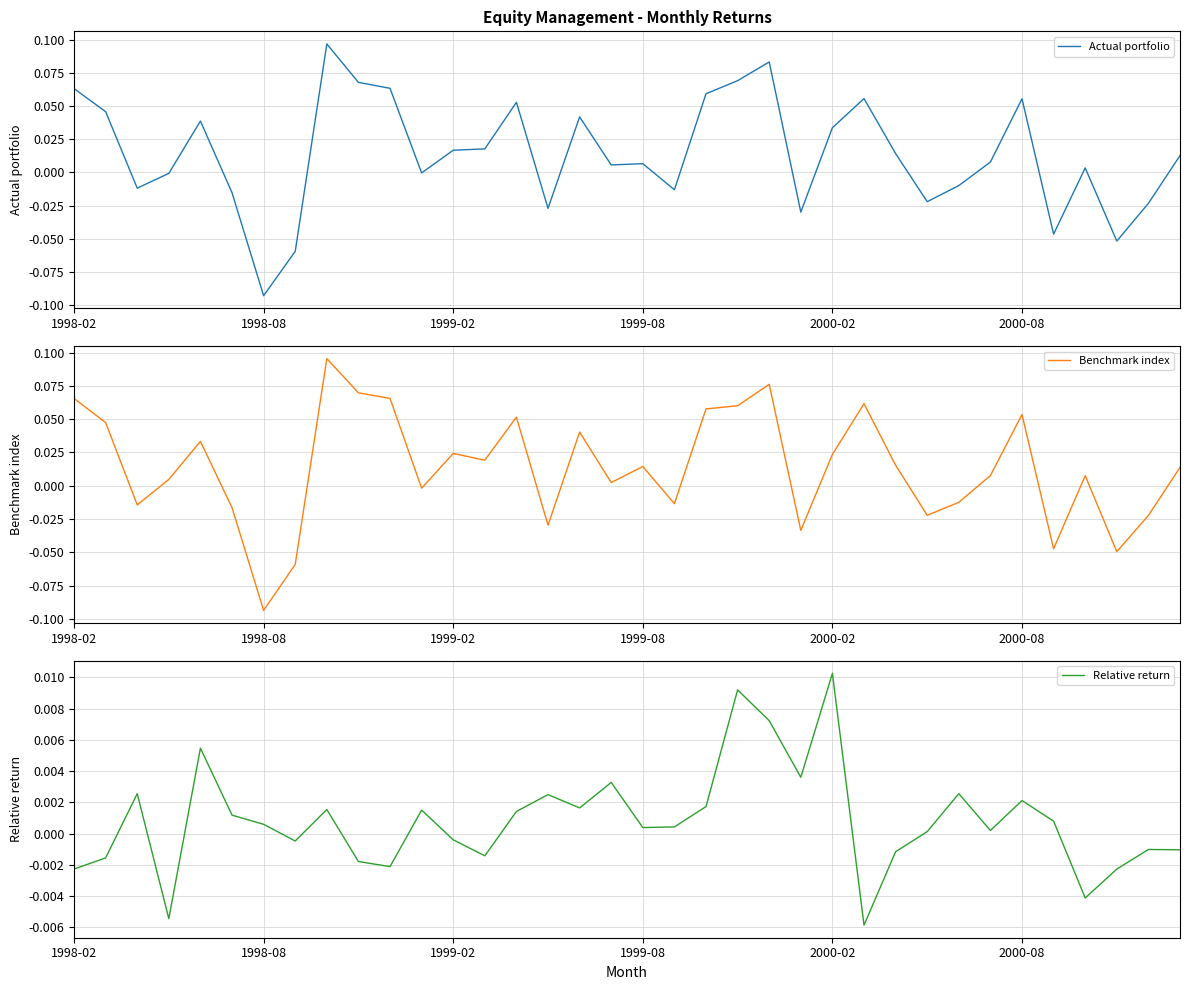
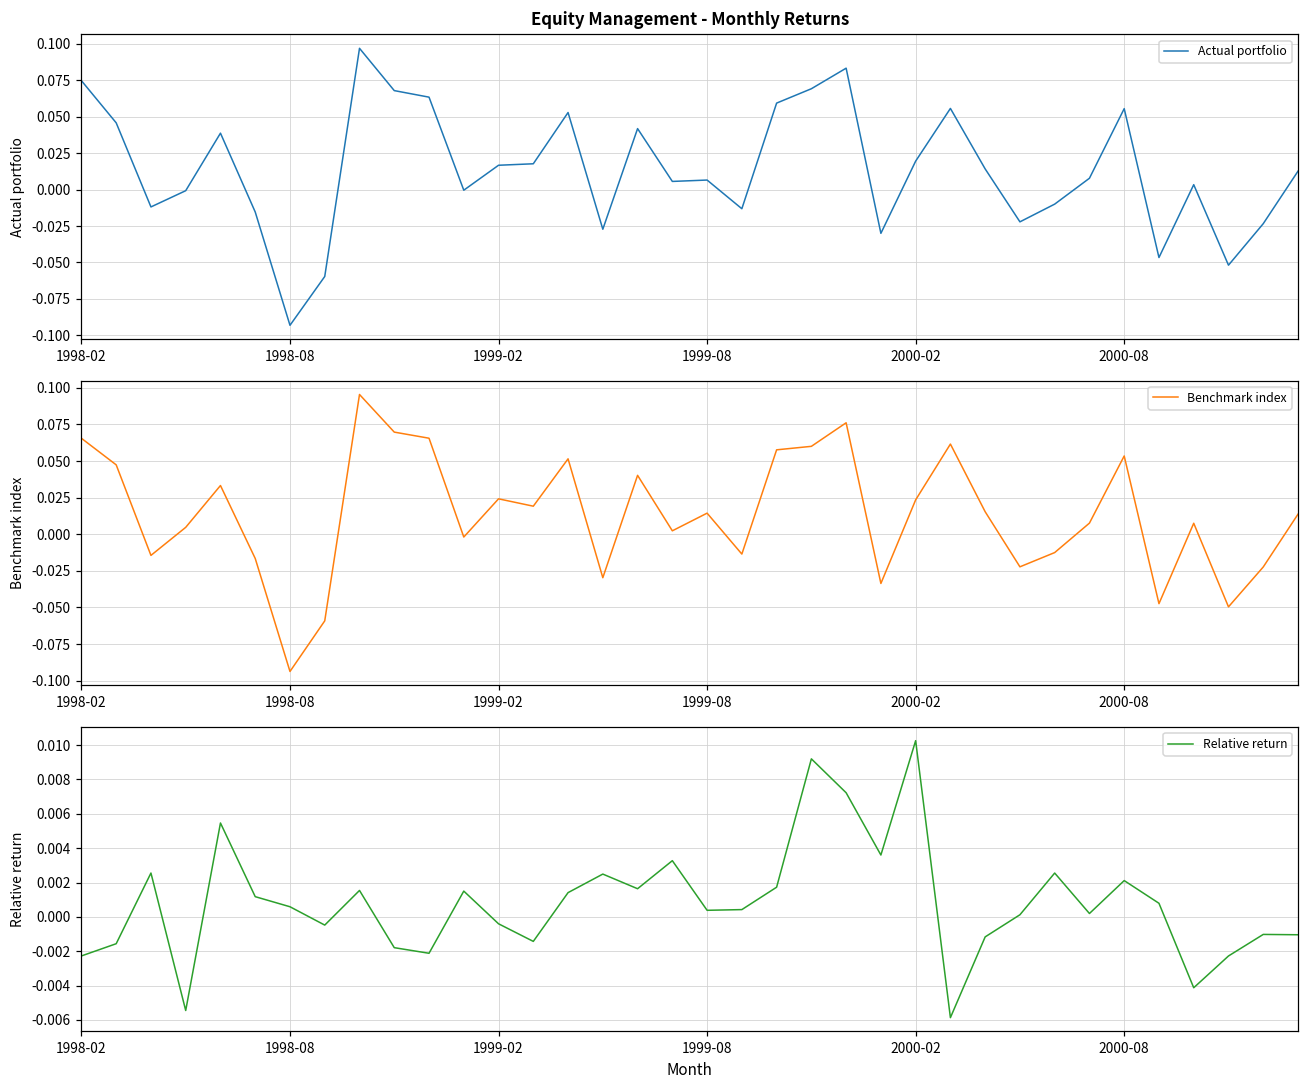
  {
    "Equity Management - Monthly Returns": {
-     "1998-02": 0.063,
+     "1998-02": 0.075,
      "1998-08": -0.093,
      "1999-02": 0.017,
      "1999-08": 0.007,
-     "2000-02": 0.034,
+     "2000-02": 0.020,
      "2000-08": 0.056
    }
  }
